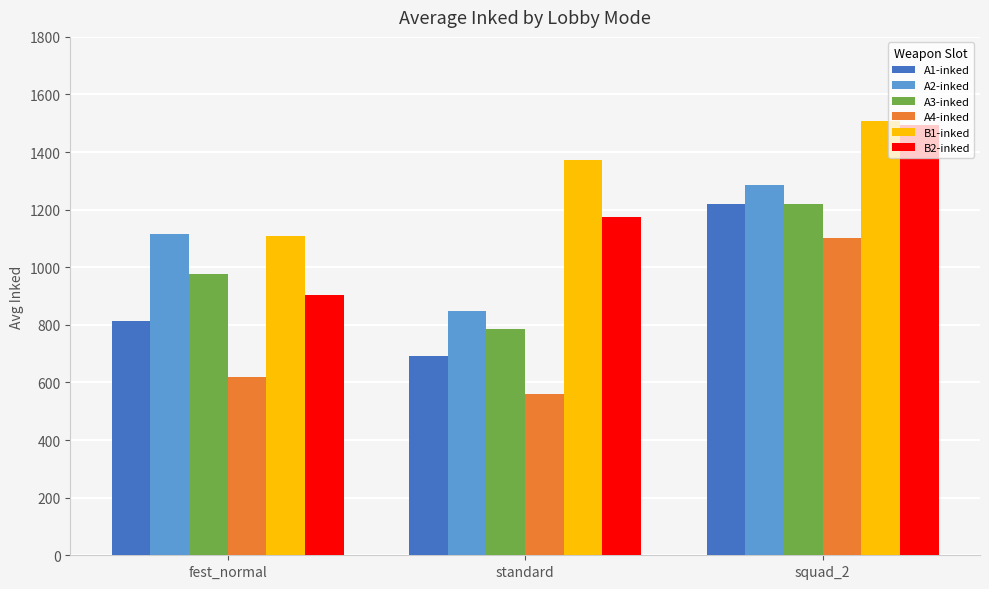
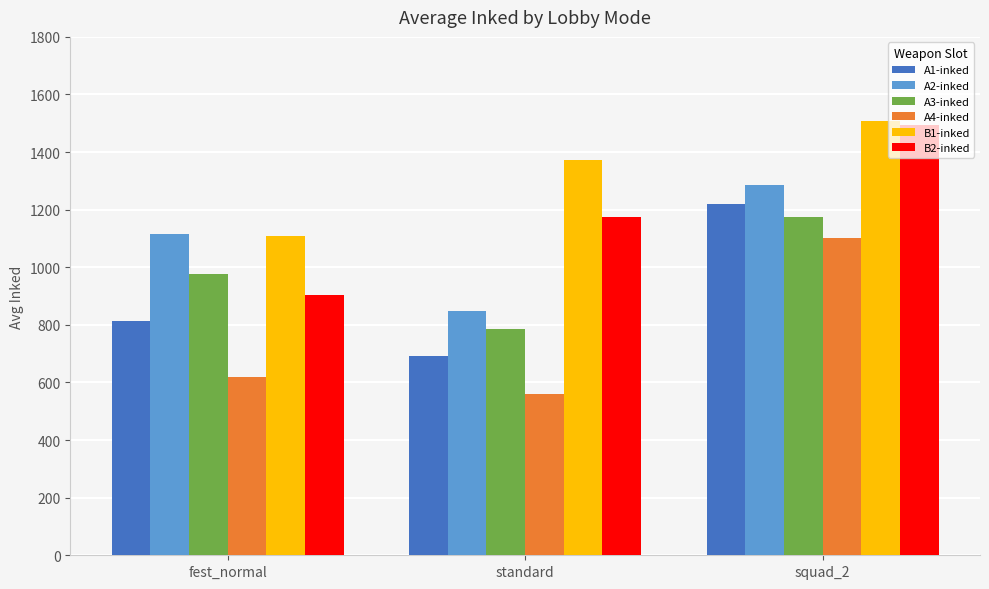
  {
    "A3-inked": {
      "fest_normal": 980,
      "standard": 790,
-     "squad_2": 1220
+     "squad_2": 1180
    },
    "A4-inked": {
      "fest_normal": 620,
      "standard": 560,
      "squad_2": 1100
    },
    "B1-inked": {
      "fest_normal": 1110,
      "standard": 1370,
      "squad_2": 1510
    },
    "B2-inked": {
      "fest_normal": 910,
      "standard": 1170
    }
  }
